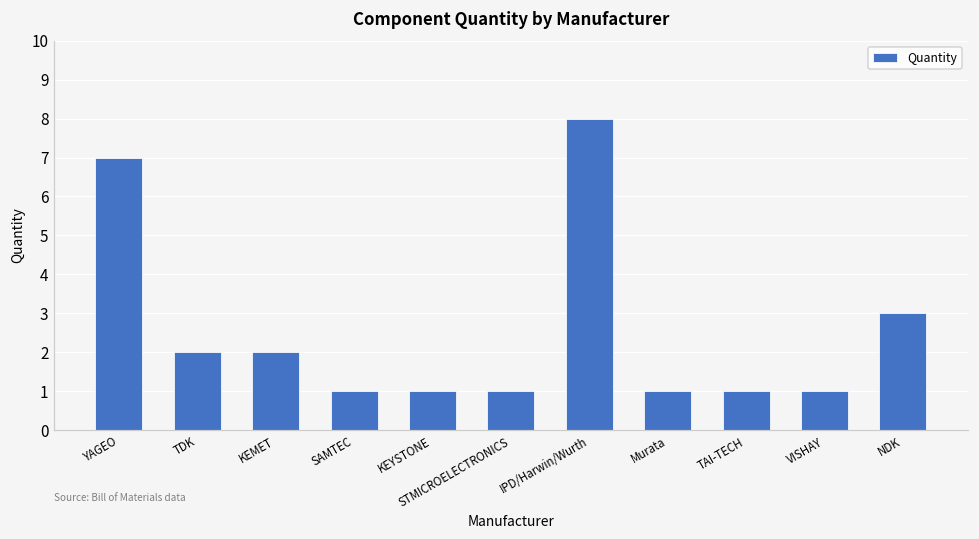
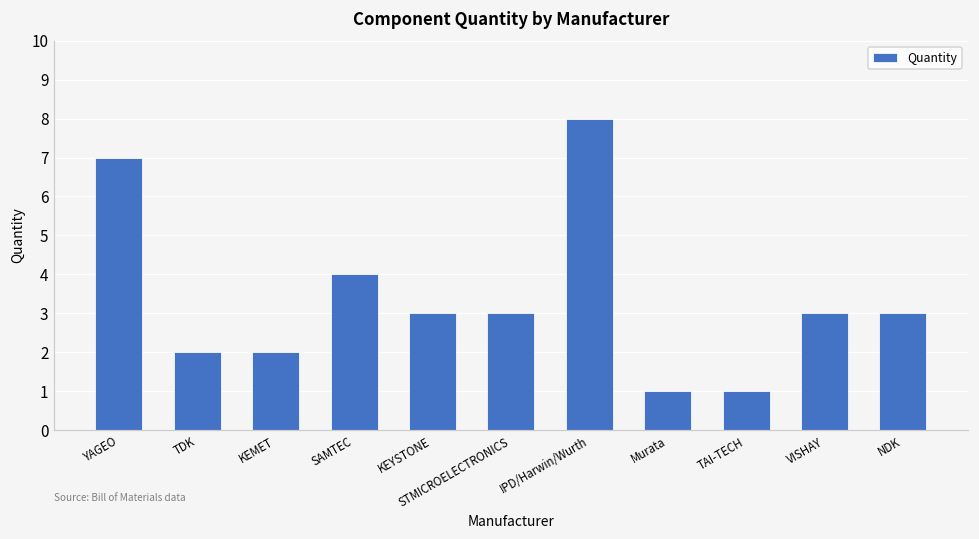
  {
    "YAGEO": 7,
    "TDK": 2,
    "KEMET": 2,
-   "SAMTEC": 1,
-   "KEYSTONE": 1,
-   "STMICROELECTRONICS": 1,
+   "SAMTEC": 4,
+   "KEYSTONE": 3,
+   "STMICROELECTRONICS": 3,
    "IPD/Harwin/Wurth": 8,
    "Murata": 1,
    "TAI-TECH": 1,
-   "VISHAY": 1,
+   "VISHAY": 3,
    "NDK": 3
  }
